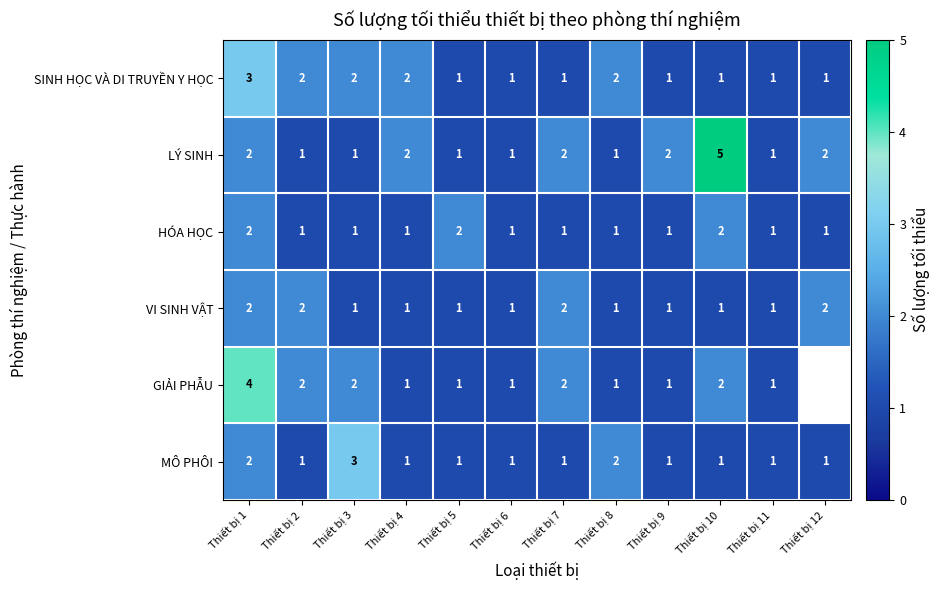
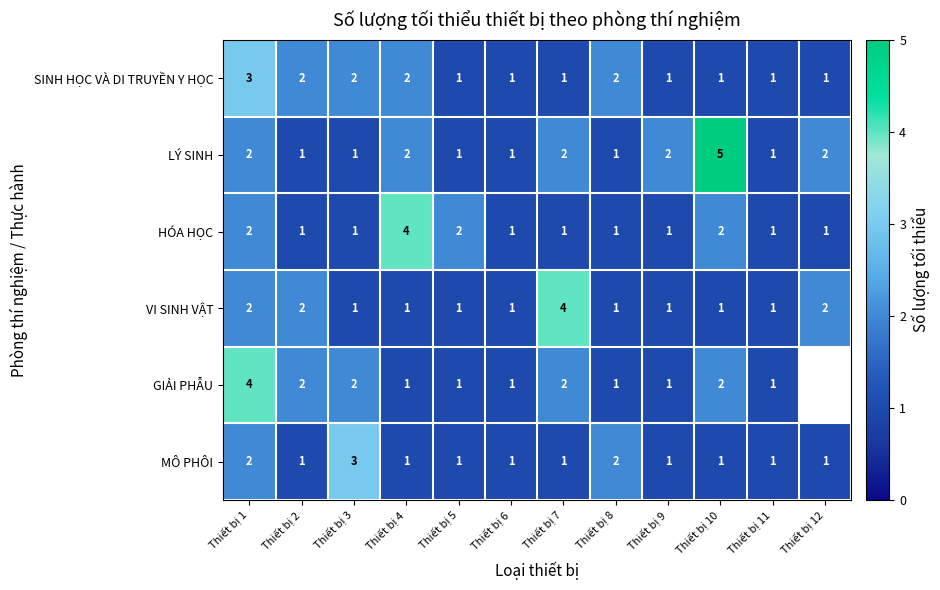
  {
    "SINH HỌC VÀ DI TRUYỀN Y HỌC": {
      "Thiết bị 1": 3,
      "Thiết bị 2": 2,
      "Thiết bị 3": 2,
      "Thiết bị 4": 2,
      "Thiết bị 5": 1,
      "Thiết bị 6": 1,
      "Thiết bị 7": 1,
      "Thiết bị 8": 2,
      "Thiết bị 9": 1,
      "Thiết bị 10": 1,
      "Thiết bị 11": 1,
      "Thiết bị 12": 1
    },
    "LÝ SINH": {
      "Thiết bị 1": 2,
      "Thiết bị 2": 1,
      "Thiết bị 3": 1,
      "Thiết bị 4": 2,
      "Thiết bị 5": 1,
      "Thiết bị 6": 1,
      "Thiết bị 7": 2,
      "Thiết bị 8": 1,
      "Thiết bị 9": 2,
      "Thiết bị 10": 5,
      "Thiết bị 11": 1,
      "Thiết bị 12": 2
    },
    "HÓA HỌC": {
      "Thiết bị 1": 2,
      "Thiết bị 2": 1,
      "Thiết bị 3": 1,
-     "Thiết bị 4": 1,
+     "Thiết bị 4": 4,
      "Thiết bị 5": 2,
      "Thiết bị 6": 1,
      "Thiết bị 7": 1,
      "Thiết bị 8": 1,
      "Thiết bị 9": 1,
      "Thiết bị 10": 2,
      "Thiết bị 11": 1,
      "Thiết bị 12": 1
    },
    "VI SINH VẬT": {
      "Thiết bị 1": 2,
      "Thiết bị 2": 2,
      "Thiết bị 3": 1,
      "Thiết bị 4": 1,
      "Thiết bị 5": 1,
      "Thiết bị 6": 1,
-     "Thiết bị 7": 2,
+     "Thiết bị 7": 4,
      "Thiết bị 8": 1,
      "Thiết bị 9": 1,
      "Thiết bị 10": 1,
      "Thiết bị 11": 1,
      "Thiết bị 12": 2
    },
    "GIẢI PHẪU": {
      "Thiết bị 1": 4,
      "Thiết bị 2": 2,
      "Thiết bị 3": 2,
      "Thiết bị 4": 1,
      "Thiết bị 5": 1,
      "Thiết bị 6": 1,
      "Thiết bị 7": 2,
      "Thiết bị 8": 1,
      "Thiết bị 9": 1,
      "Thiết bị 10": 2,
      "Thiết bị 11": 1
    },
    "MÔ PHÔI": {
      "Thiết bị 1": 2,
      "Thiết bị 2": 1,
      "Thiết bị 3": 3,
      "Thiết bị 4": 1,
      "Thiết bị 5": 1,
      "Thiết bị 6": 1,
      "Thiết bị 7": 1,
      "Thiết bị 8": 2,
      "Thiết bị 9": 1,
      "Thiết bị 10": 1,
      "Thiết bị 11": 1,
      "Thiết bị 12": 1
    }
  }
